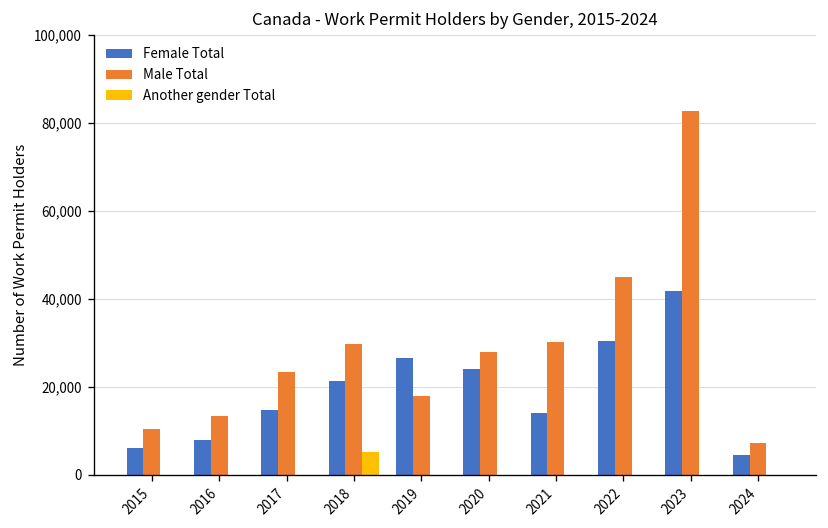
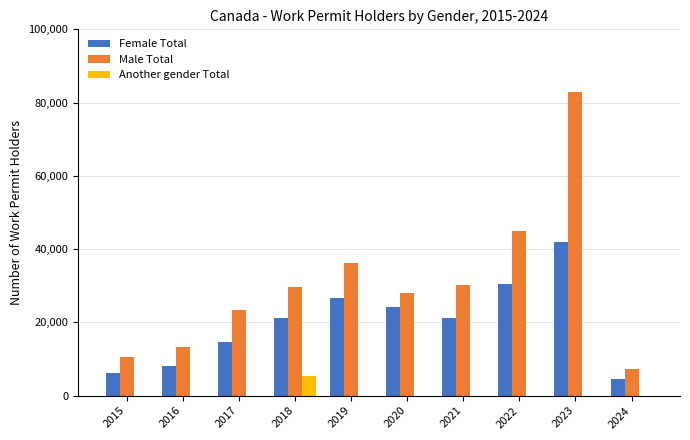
  {
    "Female Total": {
      "2015": "6,000",
      "2016": "8,000",
      "2017": "15,000",
      "2018": "21,000",
      "2019": "27,000",
      "2020": "24,000",
-     "2021": "14,000",
+     "2021": "21,000",
      "2022": "30,000",
      "2023": "42,000",
      "2024": "5,000"
    },
    "Male Total": {
      "2015": "11,000",
      "2016": "13,000",
      "2017": "23,000",
      "2018": "30,000",
-     "2019": "18,000",
+     "2019": "36,000",
      "2020": "28,000",
      "2021": "30,000",
      "2022": "45,000",
      "2023": "83,000",
      "2024": "7,000"
    },
    "Another gender Total": {
      "2015": "0",
      "2016": "0",
      "2017": "0",
      "2018": "5,000",
      "2024": "0"
    }
  }
